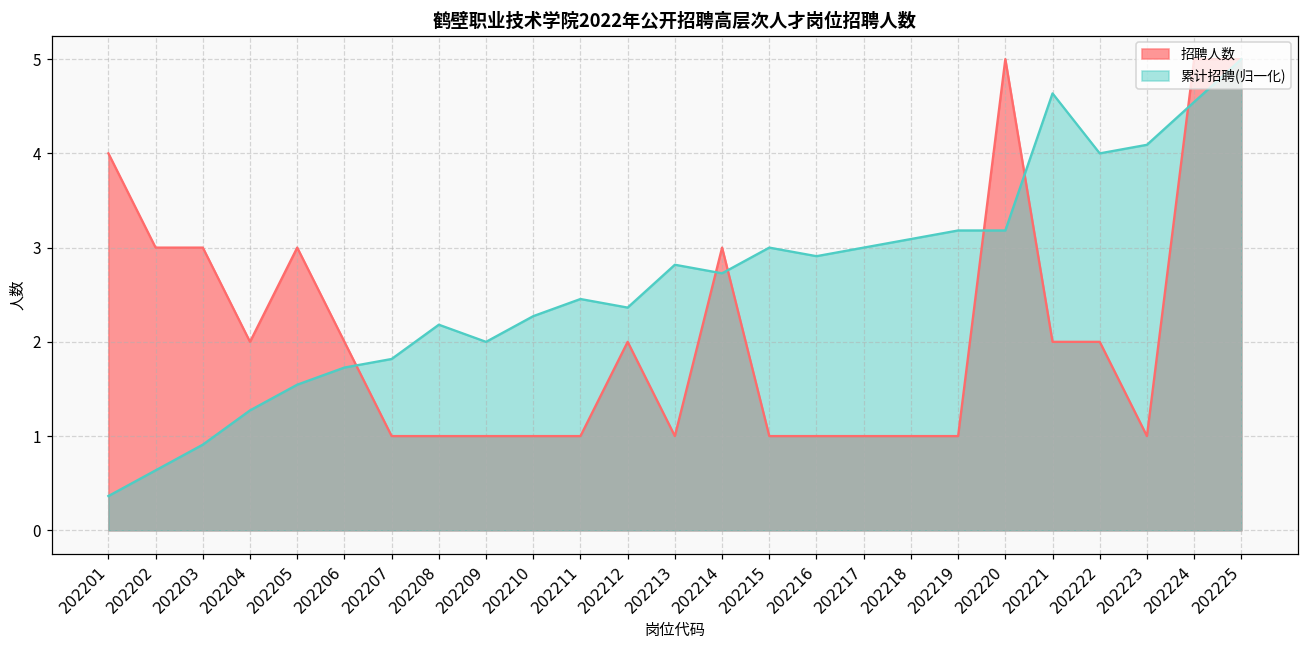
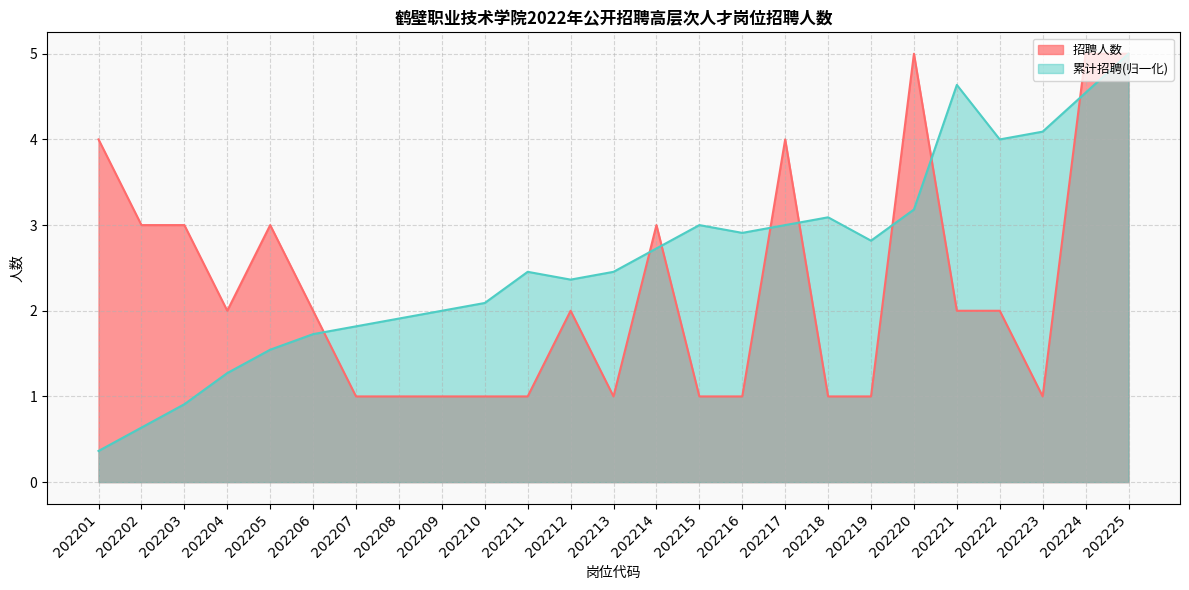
  {
    "招聘人数": {
      "202201": 4,
      "202202": 3,
      "202203": 3,
      "202204": 2,
      "202205": 3,
      "202206": 2,
      "202207": 1,
      "202208": 1,
      "202209": 1,
      "202210": 1,
      "202211": 1,
      "202212": 2,
      "202213": 1,
      "202214": 3,
      "202215": 1,
      "202216": 1,
-     "202217": 1,
+     "202217": 4,
      "202218": 1,
      "202219": 1,
      "202220": 5,
      "202221": 2,
      "202222": 2,
      "202223": 1
    },
    "累计招聘(归一化)": {
      "202201": 0.4,
      "202202": 0.6,
      "202203": 0.9,
      "202204": 1.3,
      "202205": 1.5,
      "202206": 1.7,
      "202207": 1.8,
-     "202208": 2.2,
+     "202208": 1.9,
      "202209": 2.0,
-     "202210": 2.3,
+     "202210": 2.1,
      "202211": 2.5,
      "202212": 2.4,
-     "202213": 2.8,
+     "202213": 2.5,
      "202214": 2.7,
      "202215": 3.0,
      "202216": 2.9,
      "202217": 3.0,
      "202218": 3.1,
-     "202219": 3.2,
+     "202219": 2.8,
      "202220": 3.2,
      "202221": 4.6,
      "202222": 4.0,
      "202223": 4.1,
      "202224": 4.5
    }
  }
